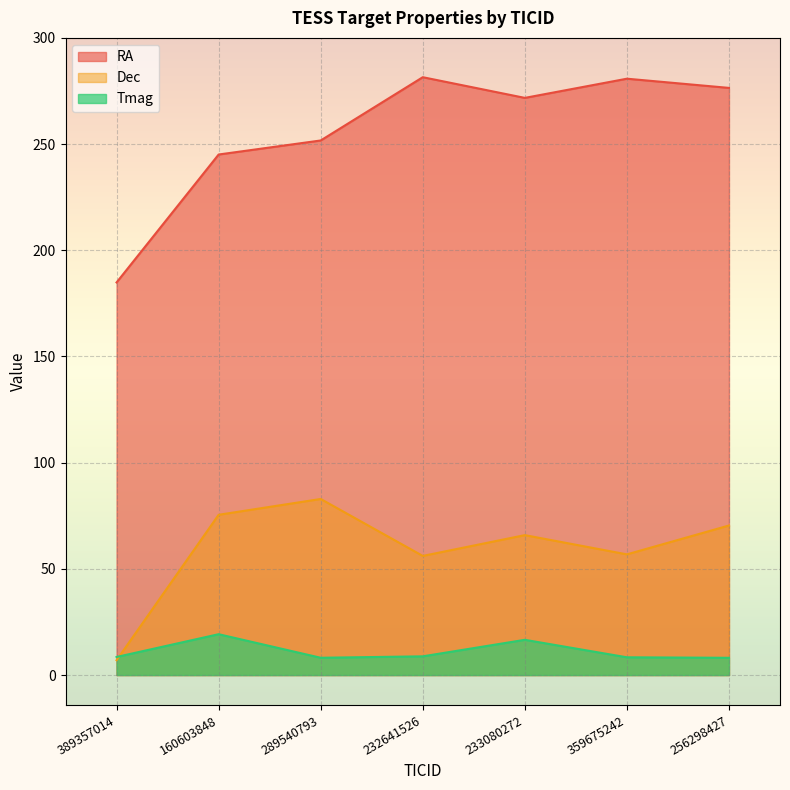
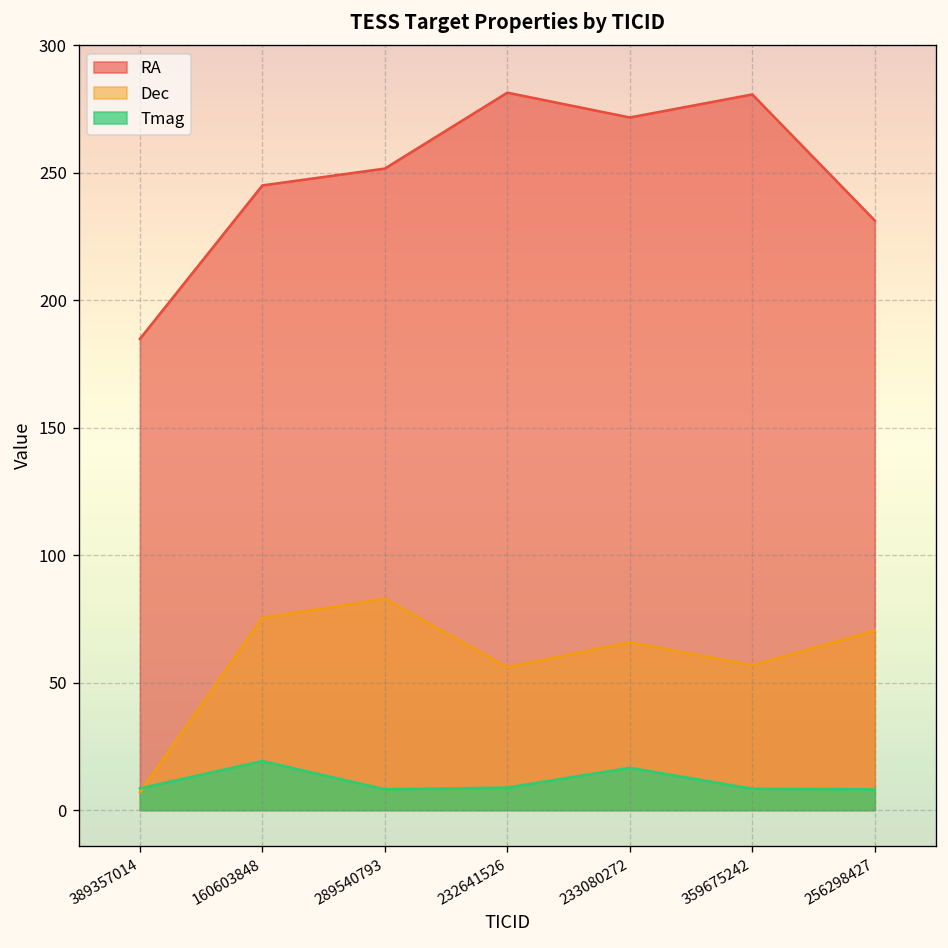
  {
    "RA": {
      "389357014": 185,
      "160603848": 245,
      "289540793": 252,
      "232641526": 281,
      "233080272": 272,
      "359675242": 281,
-     "256298427": 276
+     "256298427": 231
    },
    "Dec": {
      "389357014": 7,
      "160603848": 75,
      "289540793": 83,
      "232641526": 56,
      "233080272": 66,
      "359675242": 57,
      "256298427": 70
    },
    "Tmag": {
      "389357014": 9,
      "160603848": 19,
      "289540793": 8,
      "232641526": 9,
      "233080272": 17,
      "359675242": 8,
      "256298427": 8
    }
  }
